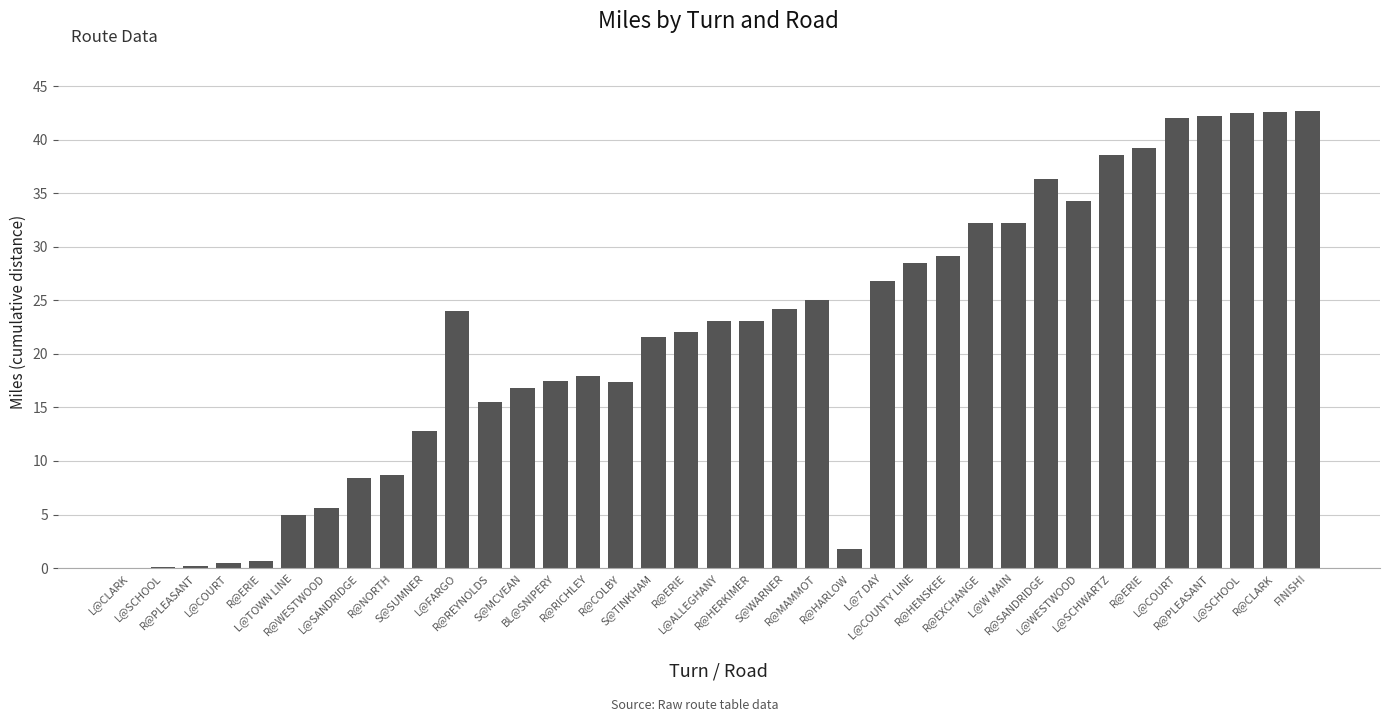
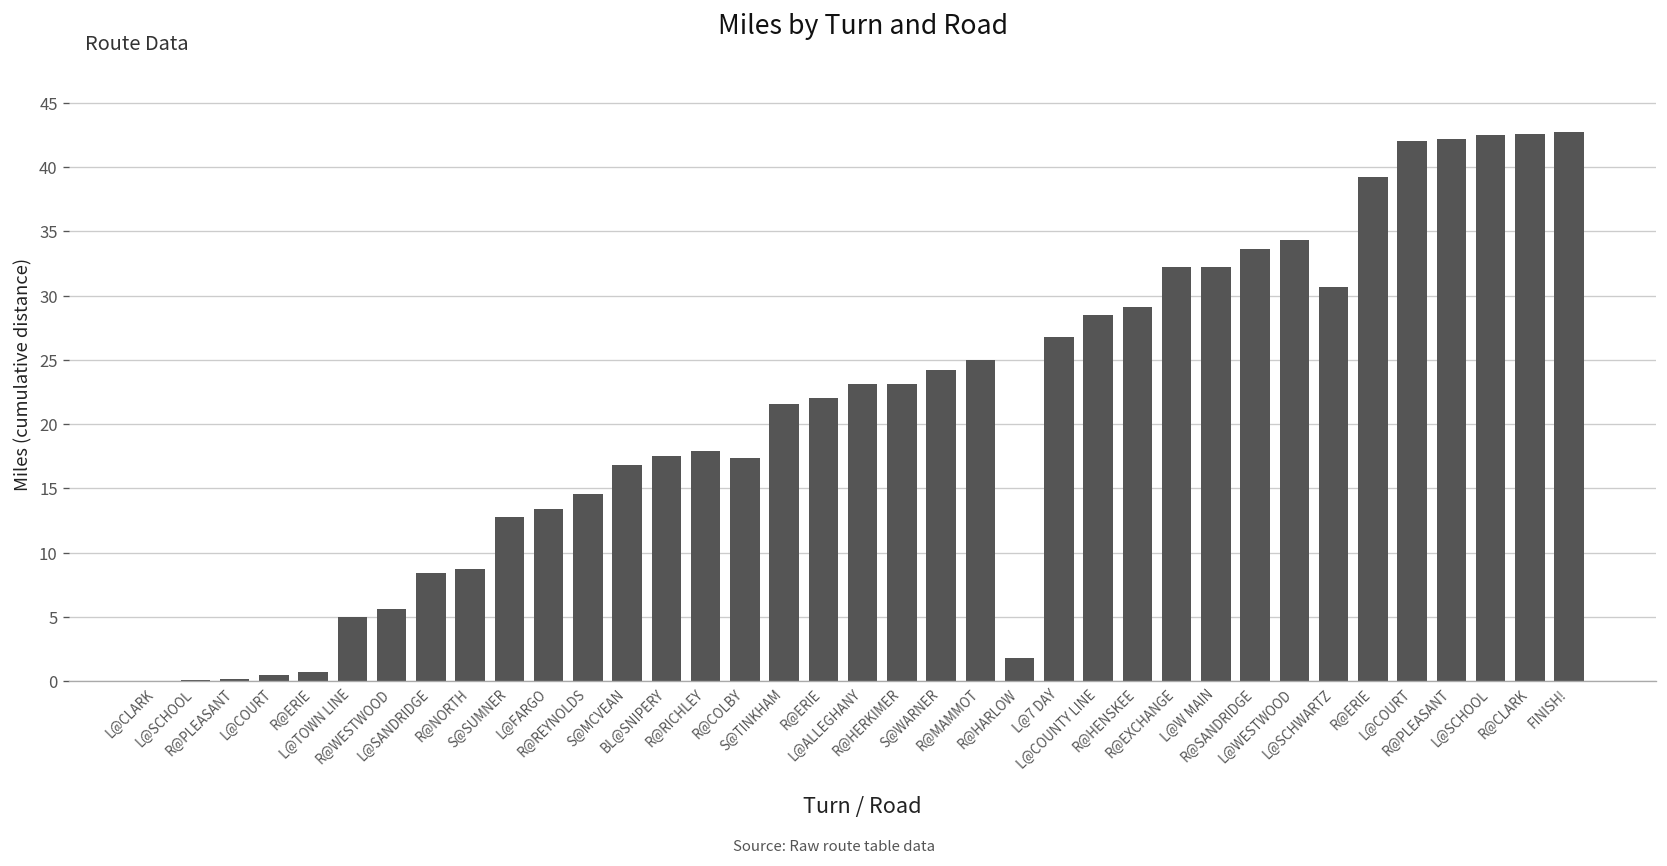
  {
    "L@CLARK": 0.0,
    "L@TOWN LINE": 5.0,
    "R@WESTWOOD": 5.6,
    "L@SANDRIDGE": 8.4,
    "R@NORTH": 8.7,
    "S@SUMNER": 12.8,
-   "L@FARGO": 24.0,
-   "R@REYNOLDS": 15.5,
+   "L@FARGO": 13.4,
+   "R@REYNOLDS": 14.6,
    "S@MCVEAN": 16.8,
    "BL@SNIPERY": 17.5,
    "R@RICHLEY": 17.9,
    "R@COLBY": 17.4,
    "S@TINKHAM": 21.6,
    "L@ALLEGHANY": 23.1,
    "R@HERKIMER": 23.1,
    "S@WARNER": 24.2,
    "R@MAMMOT": 25.0,
    "R@HARLOW": 1.8,
    "L@7 DAY": 26.8,
    "L@COUNTY LINE": 28.5,
    "R@HENSKEE": 29.1,
    "R@EXCHANGE": 32.2,
    "L@W MAIN": 32.2,
-   "R@SANDRIDGE": 36.3,
+   "R@SANDRIDGE": 33.6,
    "L@WESTWOOD": 34.3,
-   "L@SCHWARTZ": 38.6,
+   "L@SCHWARTZ": 30.7,
    "R@CLARK": 42.6,
    "FINISH!": 42.7
  }
